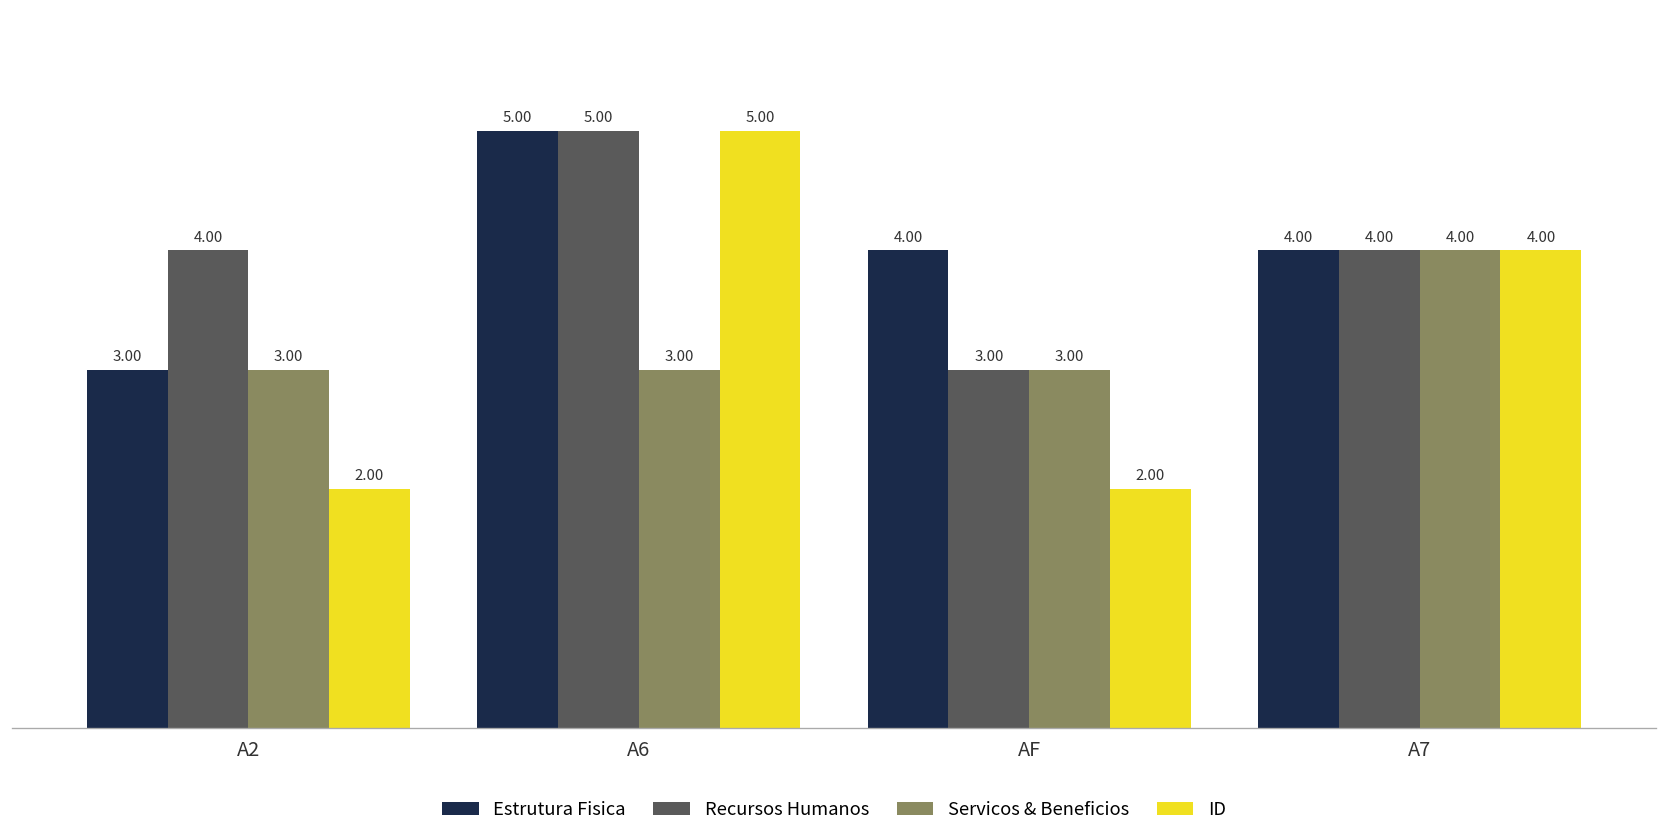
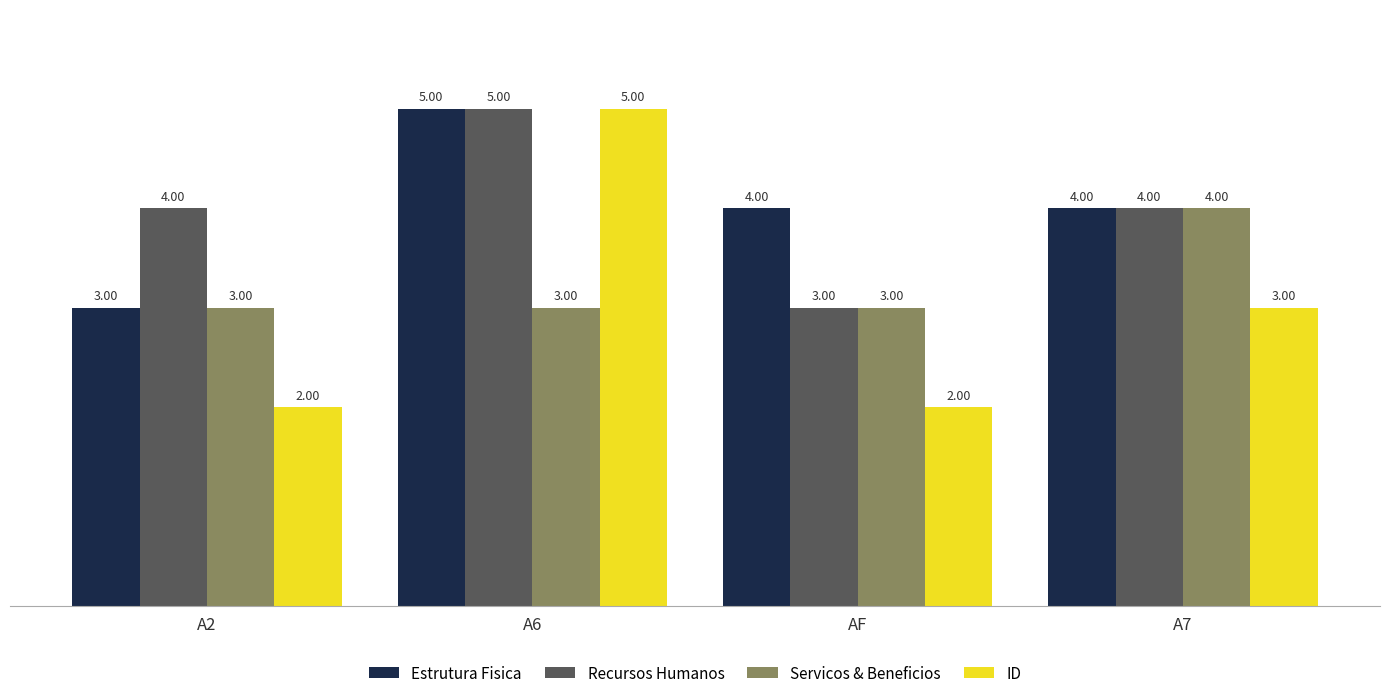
  {
    "Estrutura Fisica": {
      "A2": 3.00,
      "A6": 5.00,
      "AF": 4.00,
      "A7": 4.00
    },
    "Recursos Humanos": {
      "A2": 4.00,
      "A6": 5.00,
      "AF": 3.00,
      "A7": 4.00
    },
    "Servicos & Beneficios": {
      "A2": 3.00,
      "A6": 3.00,
      "AF": 3.00,
      "A7": 4.00
    },
    "ID": {
      "A2": 2.00,
      "A6": 5.00,
      "AF": 2.00,
-     "A7": 4.00
+     "A7": 3.00
    }
  }
